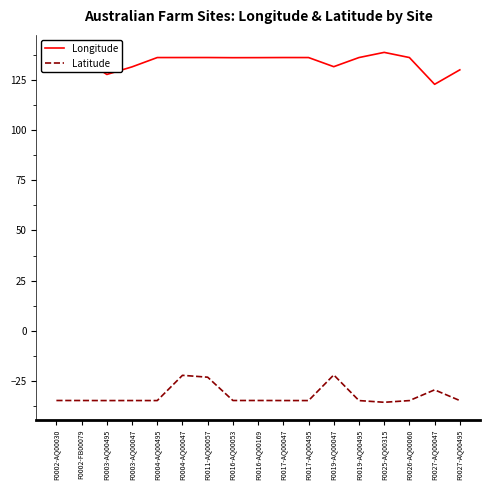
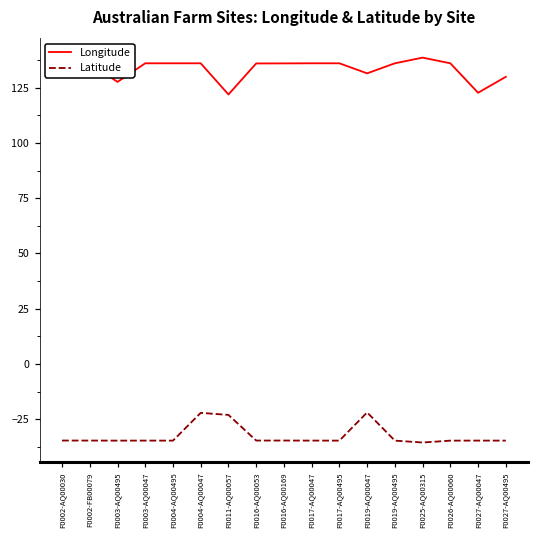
  {
    "Longitude": {
      "F0003-AQ00495": 128,
-     "F0003-AQ00047": 131,
+     "F0003-AQ00047": 136,
      "F0004-AQ00495": 136,
      "F0004-AQ00047": 136,
-     "F0011-AQ00057": 136,
+     "F0011-AQ00057": 122,
      "F0016-AQ00053": 136,
      "F0016-AQ00169": 136,
      "F0017-AQ00047": 136,
      "F0017-AQ00495": 136,
      "F0019-AQ00047": 132,
      "F0019-AQ00495": 136,
      "F0025-AQ00315": 139,
      "F0026-AQ00060": 136,
      "F0027-AQ00047": 123,
      "F0027-AQ00495": 130
    },
    "Latitude": {
      "F0002-AQ00030": -35,
      "F0002-FB00079": -35,
      "F0003-AQ00495": -35,
      "F0003-AQ00047": -35,
      "F0004-AQ00495": -35,
      "F0004-AQ00047": -22,
      "F0011-AQ00057": -23,
      "F0016-AQ00053": -35,
      "F0016-AQ00169": -35,
      "F0017-AQ00047": -35,
      "F0017-AQ00495": -35,
      "F0019-AQ00047": -22,
      "F0019-AQ00495": -35,
      "F0025-AQ00315": -36,
      "F0026-AQ00060": -35,
-     "F0027-AQ00047": -29,
+     "F0027-AQ00047": -35,
      "F0027-AQ00495": -35
    }
  }
